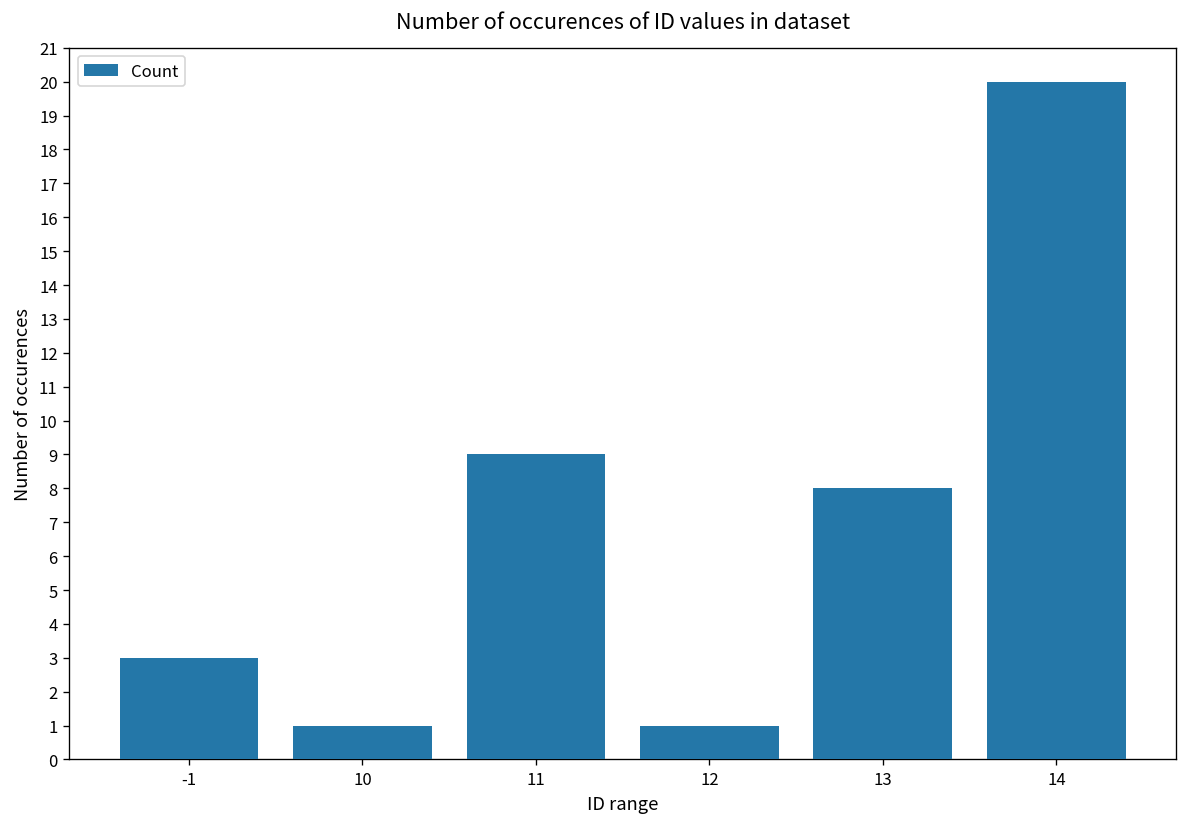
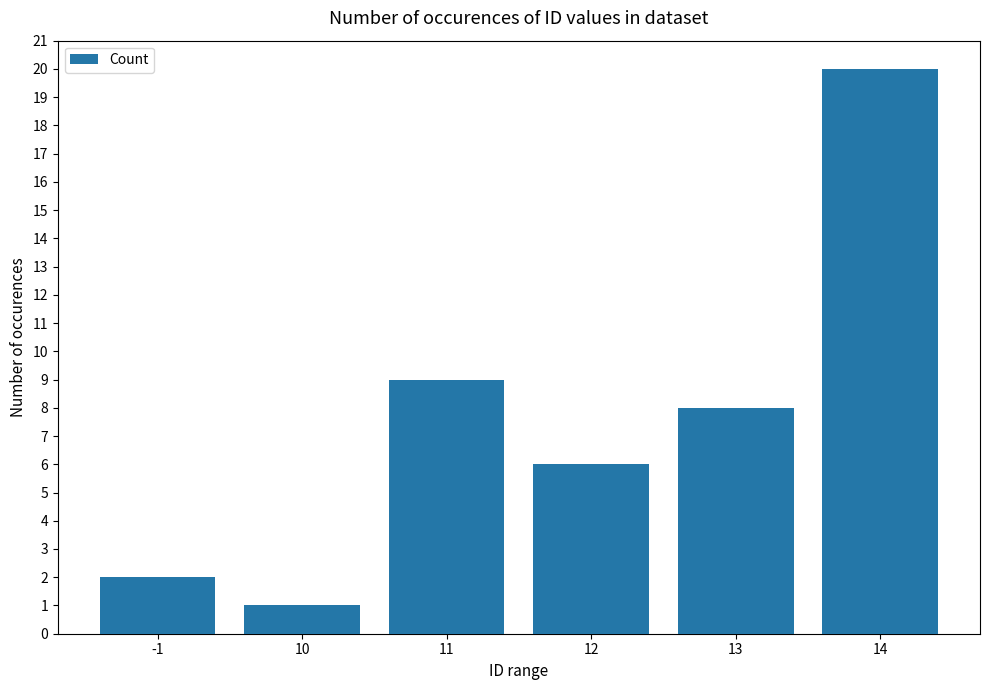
  {
-   "-1": 3,
+   "-1": 2,
    "10": 1,
    "11": 9,
-   "12": 1,
+   "12": 6,
    "13": 8,
    "14": 20
  }
